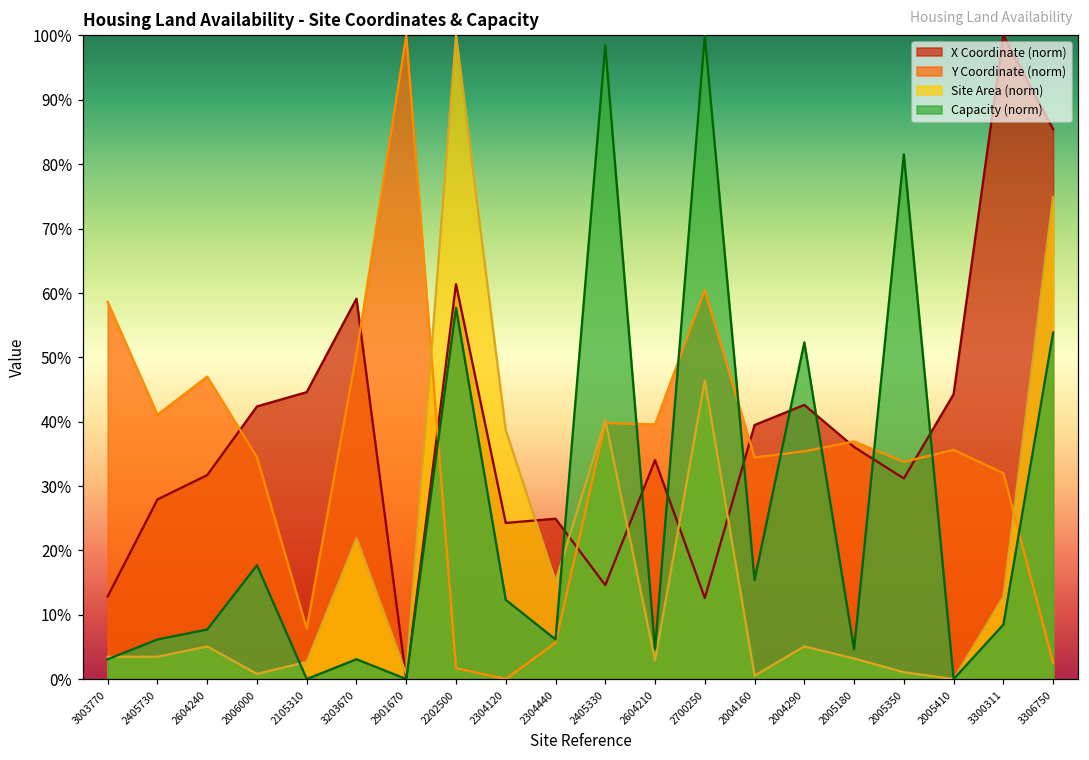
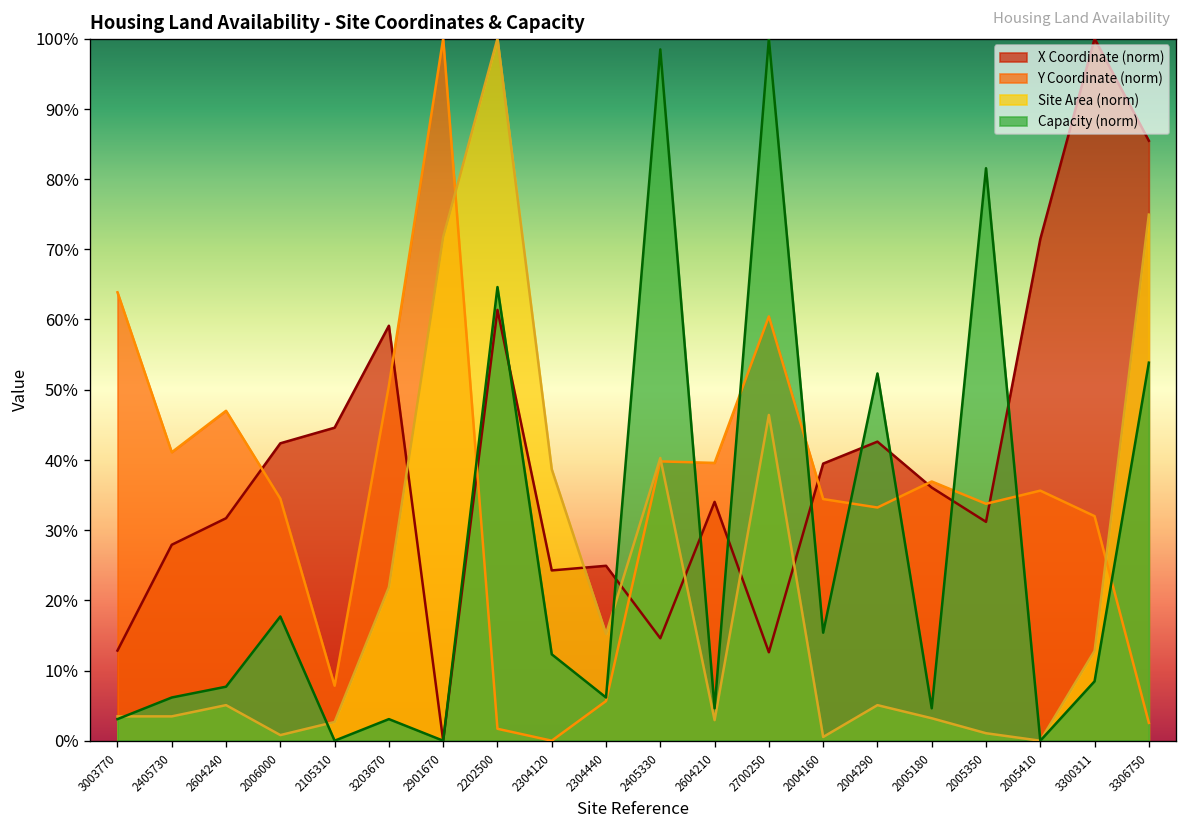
  {
    "X Coordinate (norm)": {
      "3003770": "13%",
      "2405730": "28%",
      "2604240": "32%",
      "2006000": "42%",
      "2105310": "45%",
      "3203670": "59%",
      "2202500": "61%",
      "2304120": "24%",
      "2304440": "25%",
      "2405330": "15%",
      "2604210": "34%",
      "2700250": "13%",
      "2004160": "39%",
      "2004290": "43%",
      "2005180": "36%",
      "2005350": "31%",
-     "2005410": "44%",
+     "2005410": "71%",
      "3300311": "100%",
      "3306750": "85%"
    },
    "Y Coordinate (norm)": {
-     "3003770": "59%",
+     "3003770": "64%",
      "2405730": "41%",
      "2604240": "47%",
      "2006000": "34%",
      "2105310": "8%",
      "3203670": "51%",
      "2901670": "100%",
      "2202500": "2%",
      "2304120": "0%",
      "2304440": "6%",
      "2405330": "40%",
      "2604210": "40%",
      "2700250": "60%",
      "2004160": "34%",
-     "2004290": "35%",
+     "2004290": "33%",
      "2005180": "37%",
      "2005350": "34%",
      "2005410": "36%",
      "3300311": "32%",
      "3306750": "3%"
    },
    "Site Area (norm)": {
      "2405730": "3%",
      "2604240": "5%",
      "2006000": "1%",
      "2105310": "3%",
      "3203670": "22%",
-     "2901670": "1%",
+     "2901670": "72%",
      "2202500": "100%",
      "2304120": "39%",
      "2304440": "15%",
      "2405330": "40%",
      "2604210": "3%",
      "2700250": "46%",
      "2004160": "1%",
      "2004290": "5%",
      "2005180": "3%",
      "2005350": "1%",
      "3300311": "13%",
      "3306750": "75%"
    },
    "Capacity (norm)": {
      "2405730": "6%",
      "2604240": "8%",
      "2006000": "18%",
      "2105310": "0%",
      "3203670": "3%",
-     "2202500": "58%",
+     "2202500": "65%",
      "2304120": "12%",
      "2304440": "6%",
      "2405330": "98%",
      "2604210": "5%",
      "2700250": "100%",
      "2004160": "15%",
      "2004290": "52%",
      "2005180": "5%",
      "2005350": "82%",
      "3300311": "8%",
      "3306750": "54%"
    }
  }
